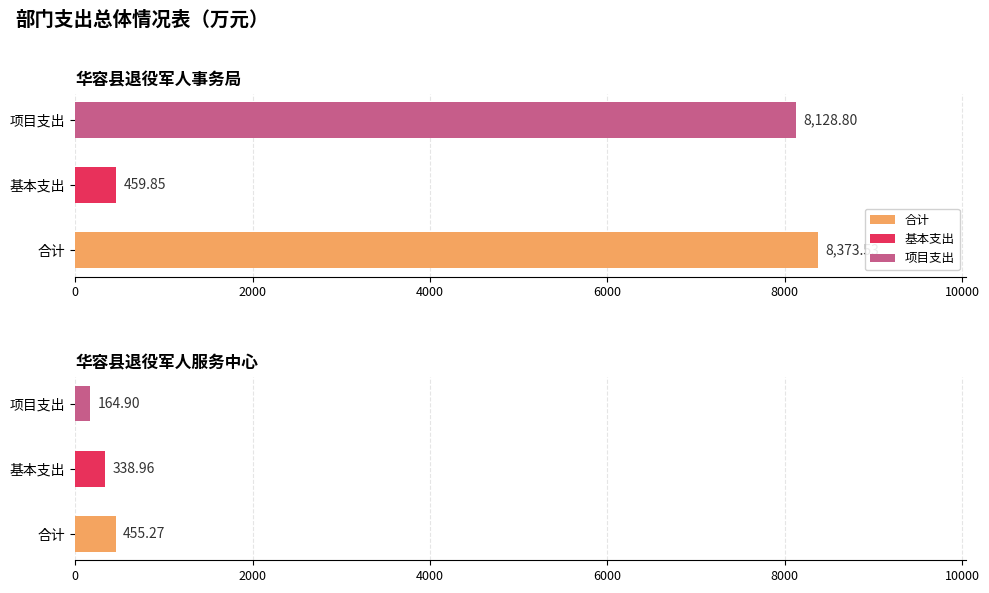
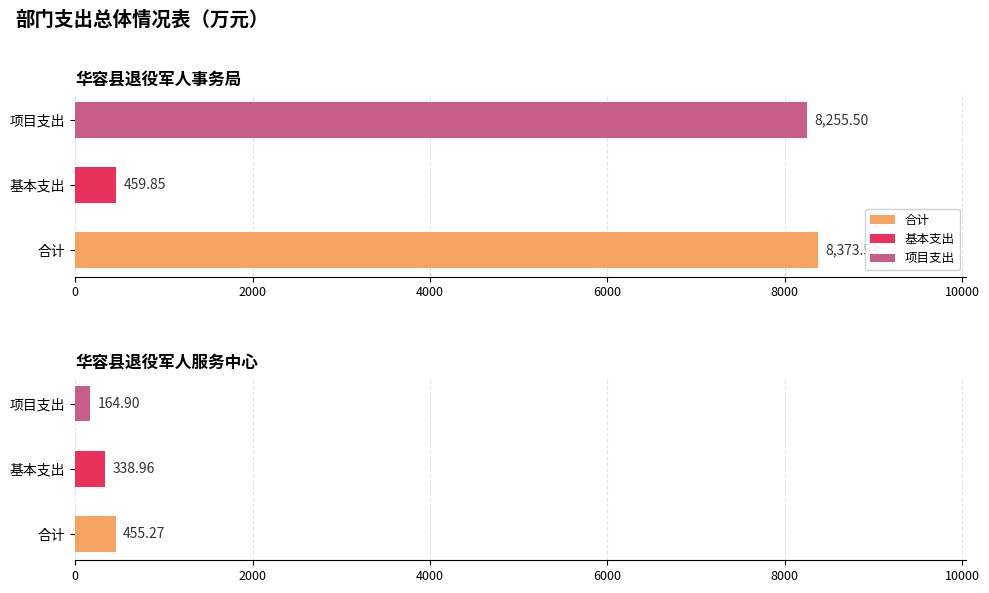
  {
    "华容县退役军人事务局": {
      "基本支出": {
        "基本支出": "459.85"
      },
      "项目支出": {
-       "项目支出": "8,128.80"
+       "项目支出": "8,255.50"
      }
    },
    "华容县退役军人服务中心": {
      "基本支出": {
        "基本支出": "338.96"
      },
      "项目支出": {
        "项目支出": "164.90"
      }
    }
  }
